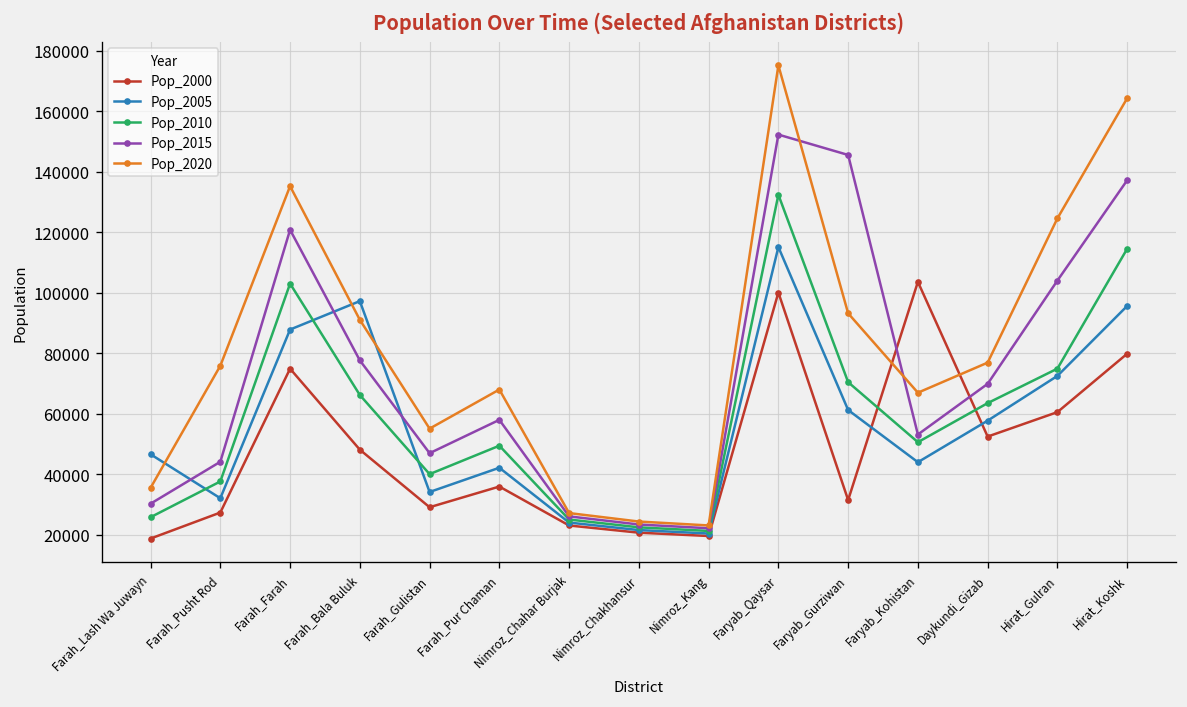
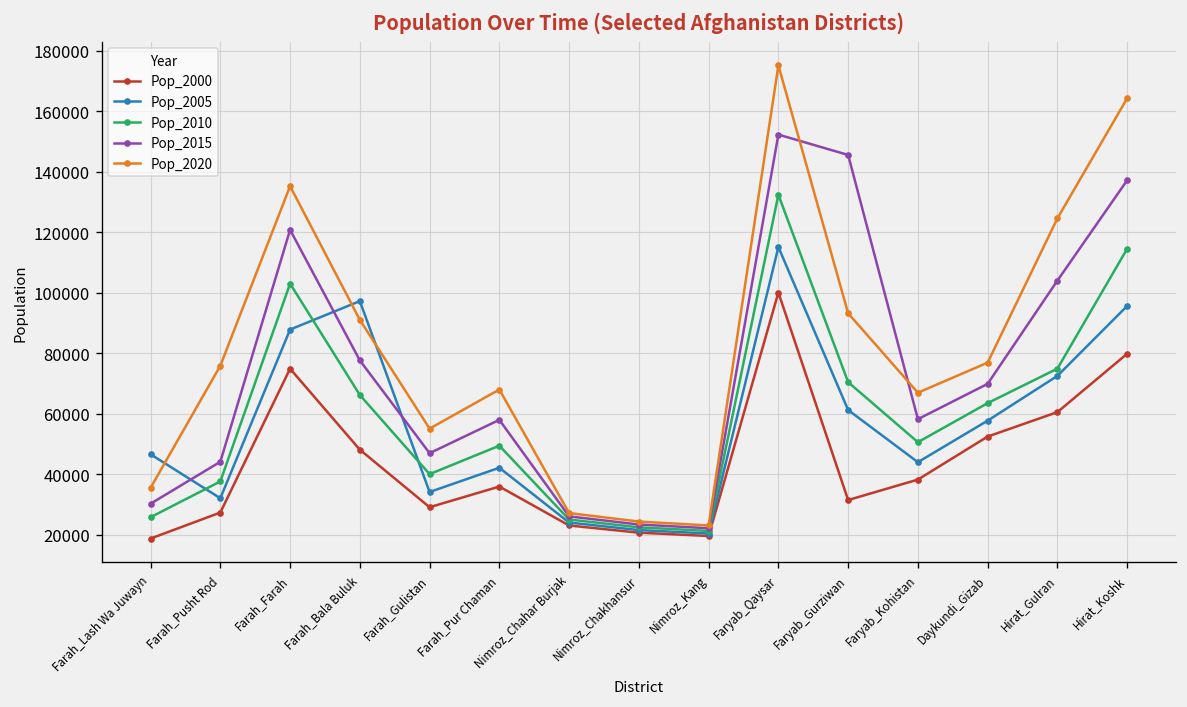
  {
    "Pop_2000": {
      "Farah_Lash Wa Juwayn": 19000,
      "Farah_Pusht Rod": 27000,
      "Farah_Farah": 75000,
      "Farah_Bala Buluk": 48000,
      "Farah_Gulistan": 29000,
      "Farah_Pur Chaman": 36000,
      "Faryab_Qaysar": 100000,
      "Faryab_Gurziwan": 32000,
-     "Faryab_Kohistan": 104000,
+     "Faryab_Kohistan": 38000,
      "Daykundi_Gizab": 53000,
      "Hirat_Gulran": 61000,
      "Hirat_Koshk": 80000
    },
    "Pop_2005": {
      "Farah_Lash Wa Juwayn": 47000,
      "Farah_Pusht Rod": 32000,
      "Farah_Farah": 88000,
      "Farah_Bala Buluk": 97000,
      "Farah_Gulistan": 34000,
      "Farah_Pur Chaman": 42000,
      "Faryab_Qaysar": 115000,
      "Faryab_Gurziwan": 61000,
      "Faryab_Kohistan": 44000,
      "Daykundi_Gizab": 58000,
      "Hirat_Gulran": 73000,
      "Hirat_Koshk": 96000
    },
    "Pop_2010": {
      "Farah_Lash Wa Juwayn": 26000,
      "Farah_Pusht Rod": 38000,
      "Farah_Farah": 103000,
      "Farah_Bala Buluk": 66000,
      "Farah_Gulistan": 40000,
      "Farah_Pur Chaman": 49000,
      "Faryab_Qaysar": 132000,
      "Faryab_Gurziwan": 70000,
      "Faryab_Kohistan": 51000,
      "Daykundi_Gizab": 64000,
      "Hirat_Gulran": 75000,
      "Hirat_Koshk": 115000
    },
    "Pop_2015": {
      "Farah_Lash Wa Juwayn": 30000,
      "Farah_Pusht Rod": 44000,
      "Farah_Farah": 121000,
      "Farah_Bala Buluk": 78000,
      "Farah_Gulistan": 47000,
      "Farah_Pur Chaman": 58000,
      "Nimroz_Chahar Burjak": 26000,
      "Faryab_Qaysar": 152000,
      "Faryab_Gurziwan": 146000,
-     "Faryab_Kohistan": 53000,
+     "Faryab_Kohistan": 58000,
      "Daykundi_Gizab": 70000,
      "Hirat_Gulran": 104000,
      "Hirat_Koshk": 137000
    },
    "Pop_2020": {
      "Farah_Lash Wa Juwayn": 36000,
      "Farah_Pusht Rod": 76000,
      "Farah_Farah": 135000,
      "Farah_Bala Buluk": 91000,
      "Farah_Gulistan": 55000,
      "Farah_Pur Chaman": 68000,
      "Nimroz_Chahar Burjak": 27000,
      "Faryab_Qaysar": 175000,
      "Faryab_Gurziwan": 93000,
      "Faryab_Kohistan": 67000,
      "Daykundi_Gizab": 77000,
      "Hirat_Gulran": 125000,
      "Hirat_Koshk": 164000
    }
  }
